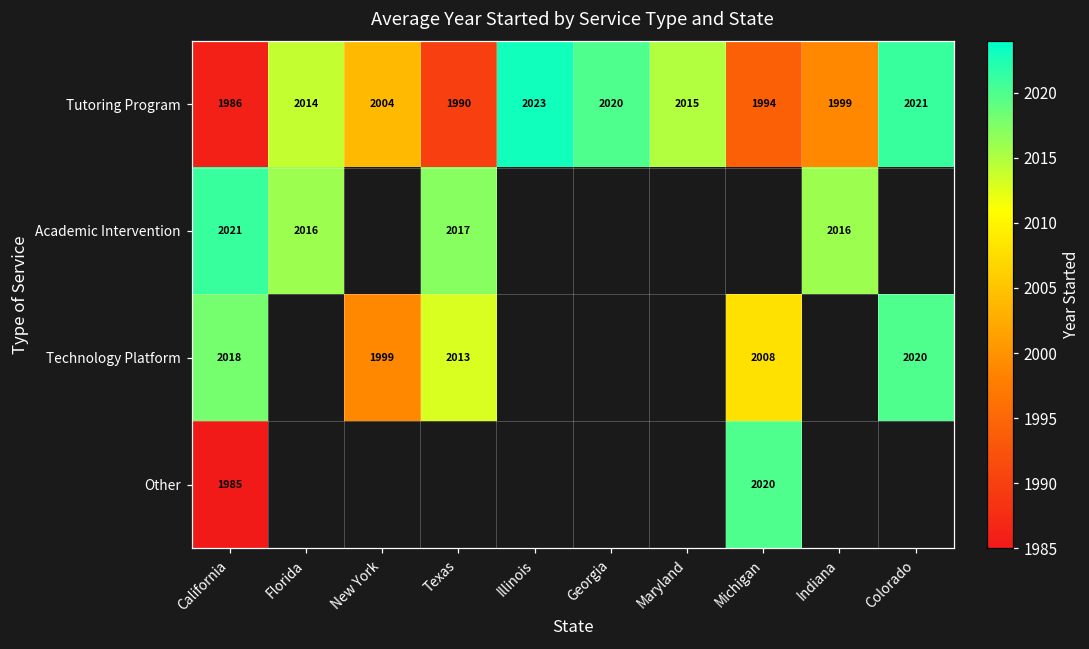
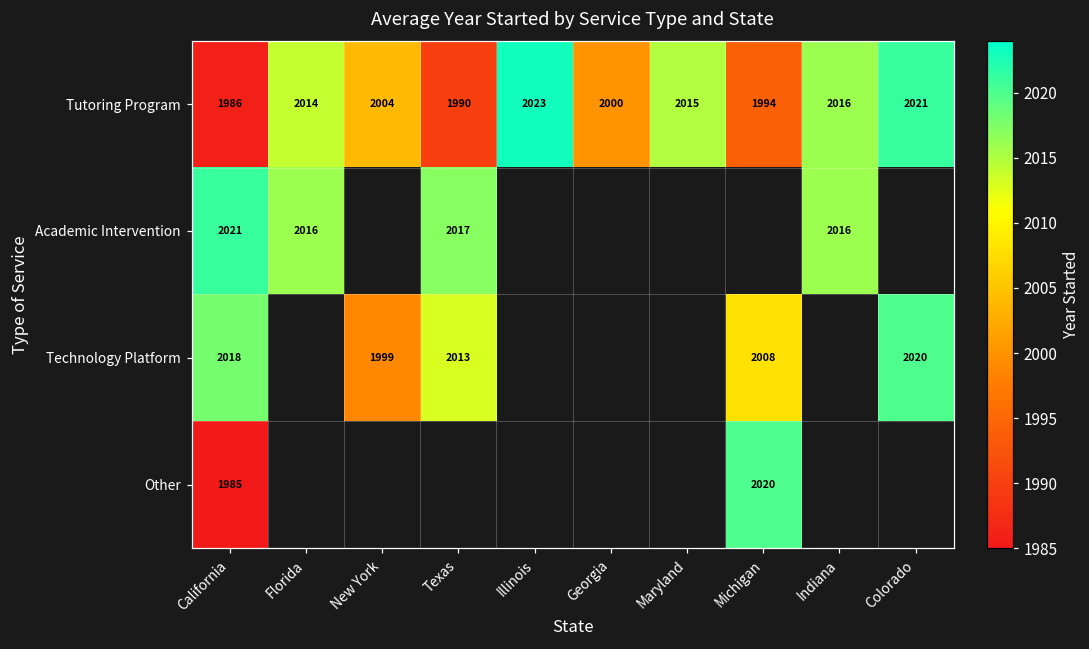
  {
    "Tutoring Program": {
      "California": 1986,
      "Florida": 2014,
      "New York": 2004,
      "Texas": 1990,
      "Illinois": 2023,
-     "Georgia": 2020,
+     "Georgia": 2000,
      "Maryland": 2015,
      "Michigan": 1994,
-     "Indiana": 1999,
+     "Indiana": 2016,
      "Colorado": 2021
    },
    "Academic Intervention": {
      "California": 2021,
      "Florida": 2016,
      "Texas": 2017,
      "Indiana": 2016
    },
    "Technology Platform": {
      "California": 2018,
      "New York": 1999,
      "Texas": 2013,
      "Michigan": 2008,
      "Colorado": 2020
    },
    "Other": {
      "California": 1985,
      "Michigan": 2020
    }
  }
